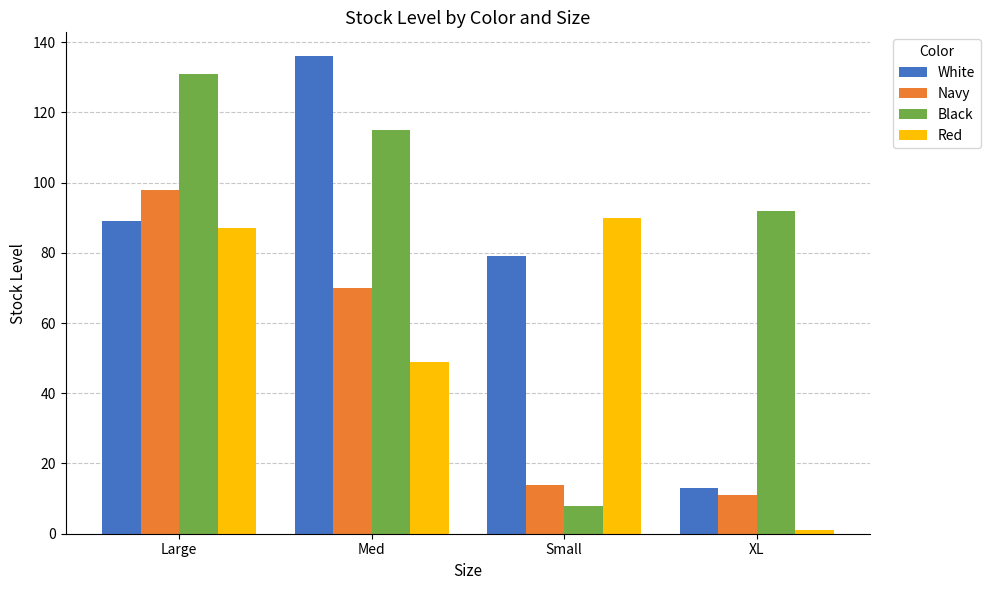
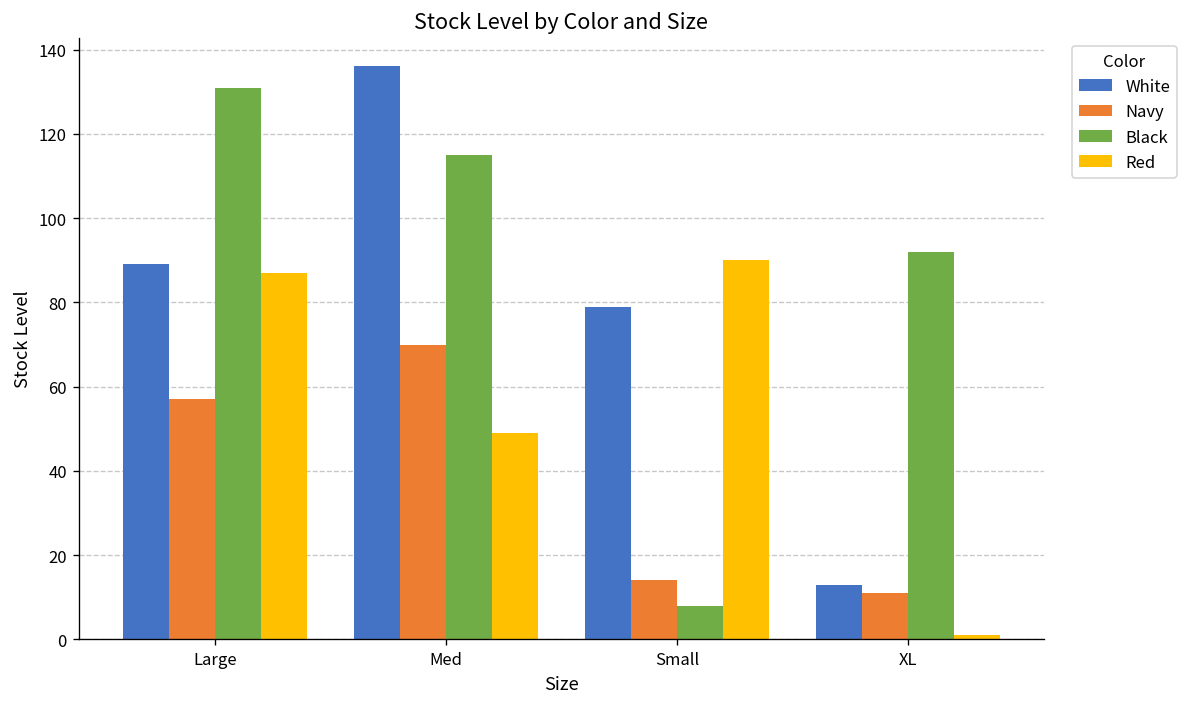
  {
    "White": {
      "Large": 89,
      "Med": 136,
      "Small": 79,
      "XL": 13
    },
    "Navy": {
-     "Large": 98,
+     "Large": 57,
      "Med": 70,
      "Small": 14,
      "XL": 11
    },
    "Black": {
      "Large": 131,
      "Med": 115,
      "Small": 8,
      "XL": 92
    },
    "Red": {
      "Large": 87,
      "Med": 49,
      "Small": 90,
      "XL": 1
    }
  }
